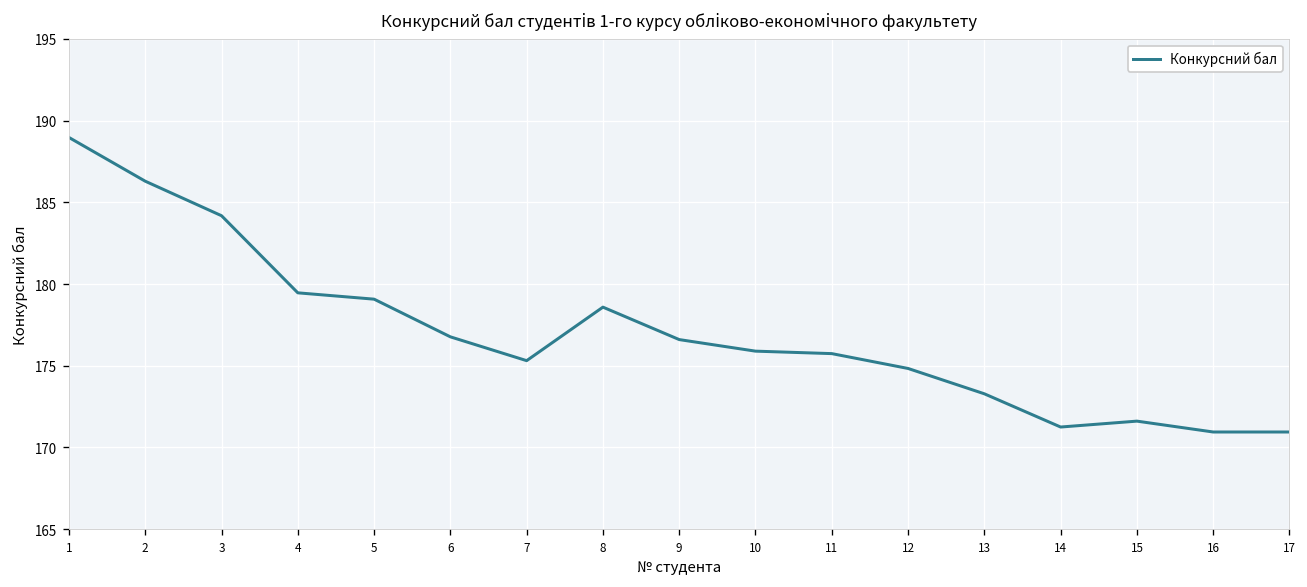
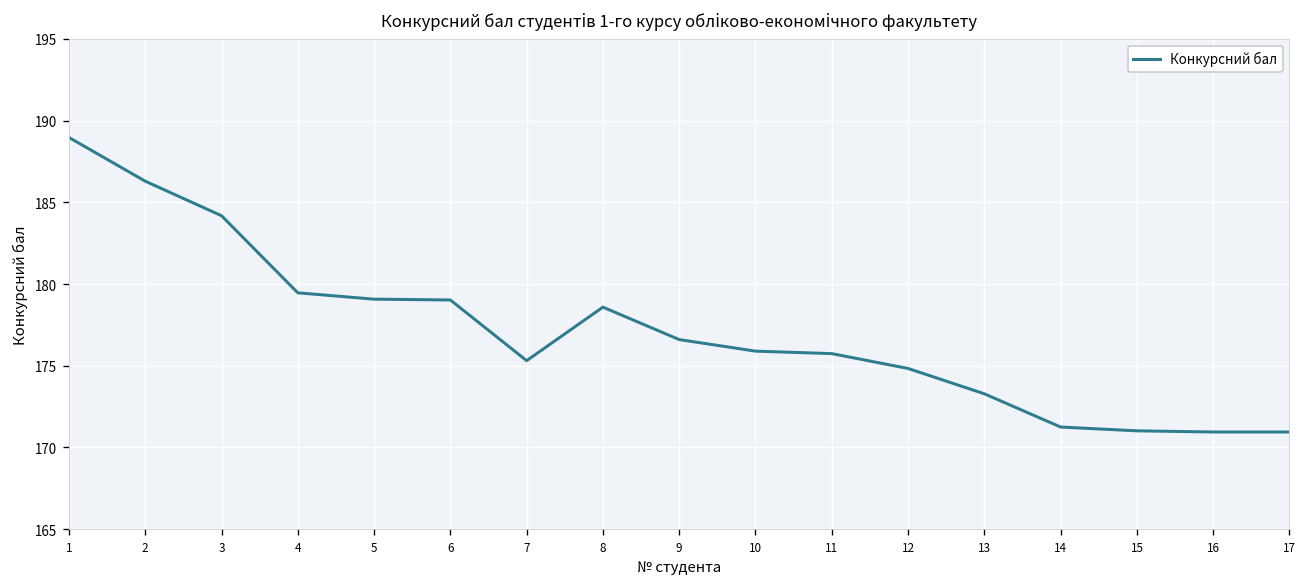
  {
    "1": 189.0,
    "2": 186.3,
    "3": 184.2,
    "4": 179.5,
    "5": 179.1,
-   "6": 176.8,
+   "6": 179.0,
    "7": 175.3,
    "8": 178.6,
    "9": 176.6,
    "10": 175.9,
    "11": 175.7,
    "12": 174.8,
    "13": 173.3,
    "14": 171.2,
-   "15": 171.6,
+   "15": 171.0,
    "16": 170.9,
    "17": 170.9
  }
